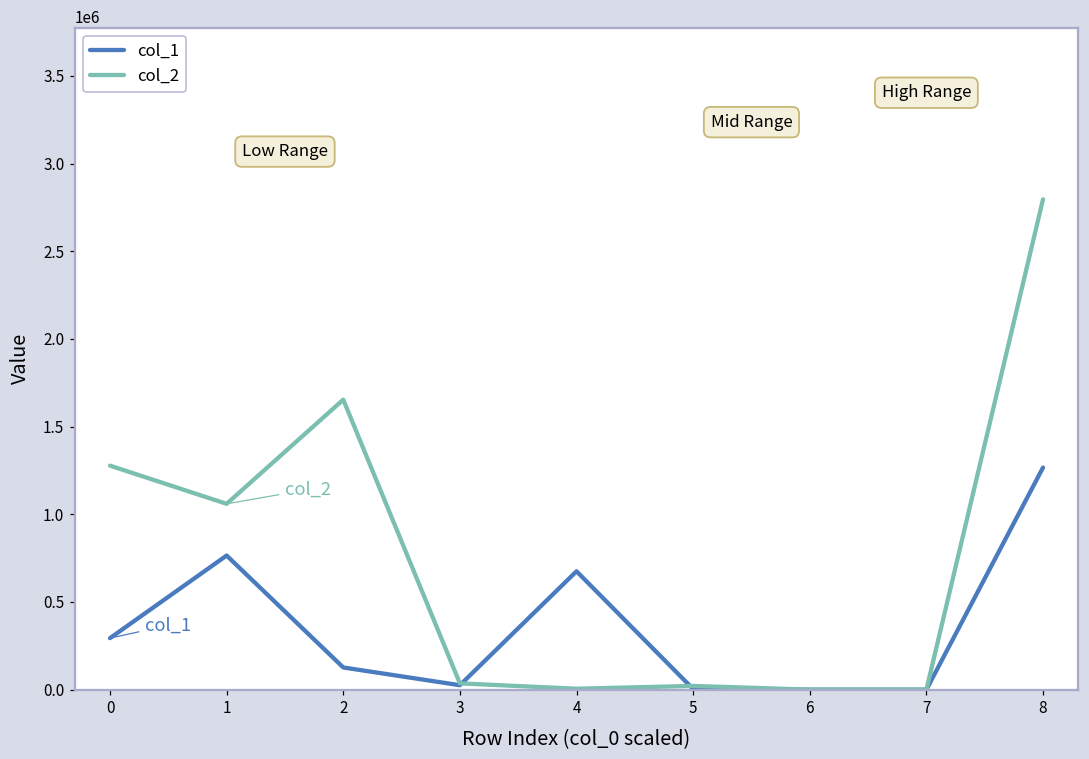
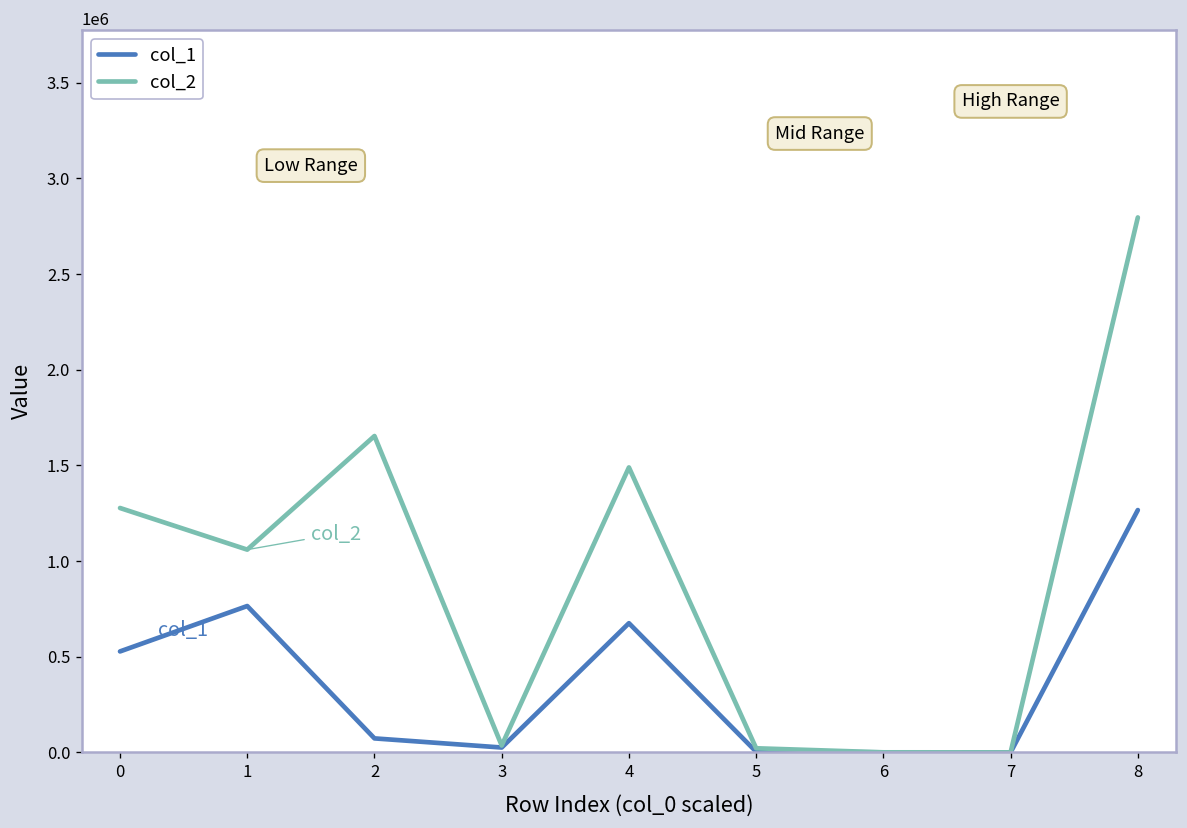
  {
    "col_1": {
-     "0": 290000,
+     "0": 530000,
      "1": 760000,
-     "2": 130000,
+     "2": 70000,
      "4": 680000,
      "5": 0,
      "8": 1270000
    },
    "col_2": {
      "0": 1280000,
      "2": 1650000,
-     "4": 10000,
+     "4": 1490000,
      "5": 20000,
      "8": 2800000
    }
  }
